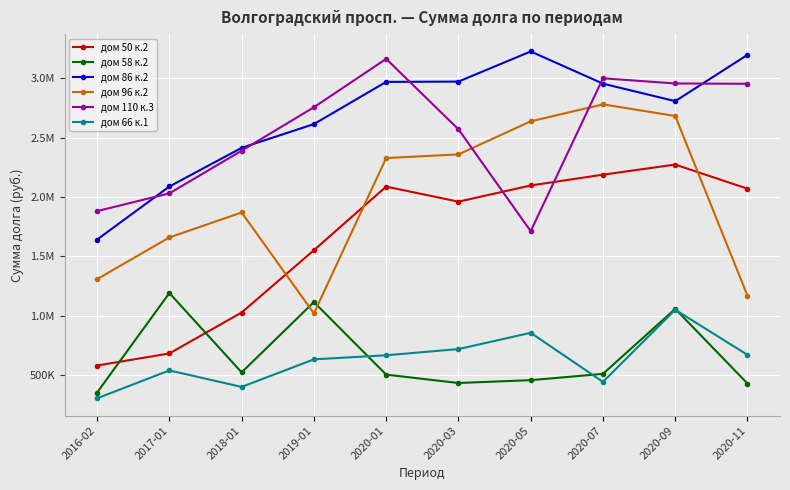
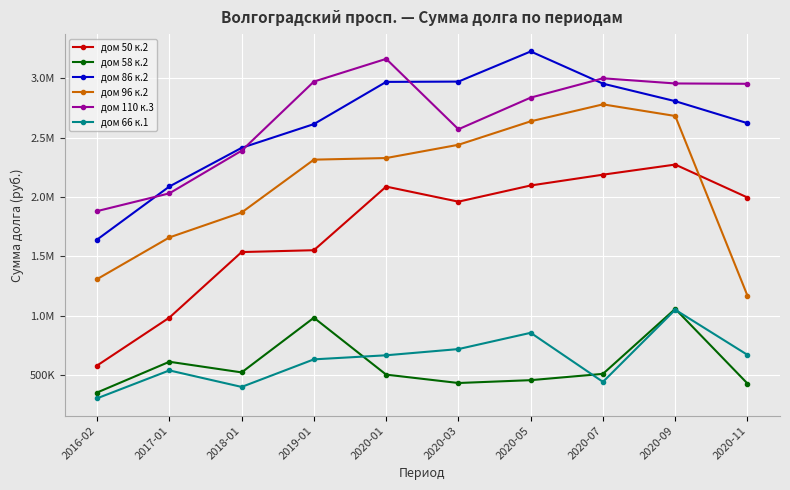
  {
    "дом 50 к.2": {
      "2016-02": 580000,
-     "2017-01": 680000,
-     "2018-01": 1030000,
+     "2017-01": 990000,
+     "2018-01": 1540000,
      "2019-01": 1550000,
      "2020-01": 2090000,
      "2020-03": 1960000,
      "2020-05": 2100000,
      "2020-07": 2190000,
      "2020-09": 2270000,
-     "2020-11": 2070000
+     "2020-11": 2000000
    },
    "дом 58 к.2": {
      "2016-02": 360000,
-     "2017-01": 1190000,
+     "2017-01": 610000,
      "2018-01": 530000,
-     "2019-01": 1120000,
+     "2019-01": 980000,
      "2020-01": 510000,
      "2020-03": 440000,
      "2020-05": 460000,
      "2020-07": 510000,
      "2020-11": 430000
    },
    "дом 86 к.2": {
      "2016-02": 1640000,
      "2017-01": 2090000,
      "2018-01": 2410000,
      "2019-01": 2610000,
      "2020-01": 2970000,
      "2020-03": 2970000,
      "2020-05": 3220000,
      "2020-07": 2950000,
      "2020-09": 2810000,
-     "2020-11": 3200000
+     "2020-11": 2620000
    },
    "дом 96 к.2": {
      "2016-02": 1310000,
      "2017-01": 1660000,
      "2018-01": 1870000,
-     "2019-01": 1020000,
+     "2019-01": 2310000,
      "2020-01": 2330000,
-     "2020-03": 2360000,
+     "2020-03": 2440000,
      "2020-05": 2640000,
      "2020-07": 2780000,
      "2020-09": 2680000,
      "2020-11": 1170000
    },
    "дом 110 к.3": {
      "2016-02": 1880000,
      "2017-01": 2030000,
      "2018-01": 2390000,
-     "2019-01": 2750000,
+     "2019-01": 2970000,
      "2020-01": 3160000,
      "2020-03": 2570000,
-     "2020-05": 1710000,
+     "2020-05": 2840000,
      "2020-07": 3000000,
      "2020-09": 2960000,
      "2020-11": 2950000
    },
    "дом 66 к.1": {
      "2016-02": 310000,
      "2017-01": 540000,
      "2018-01": 400000,
      "2019-01": 630000,
      "2020-01": 670000,
      "2020-03": 720000,
      "2020-05": 860000,
      "2020-07": 450000,
      "2020-11": 670000
    }
  }
